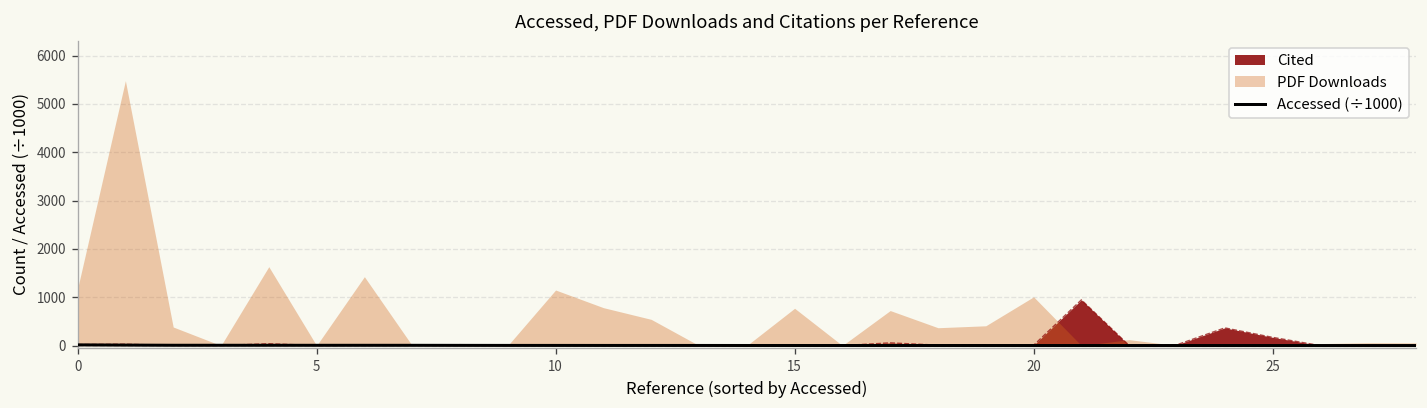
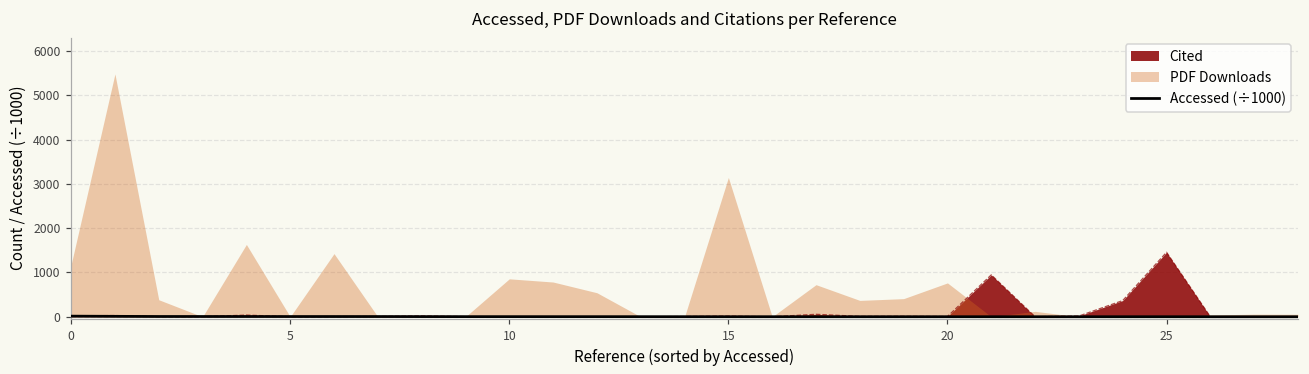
  {
    "Cited": {
-     "25": 200
+     "25": 1500
    },
    "PDF Downloads": {
      "0": 1200,
-     "10": 1100,
-     "15": 800,
-     "20": 1000
+     "10": 900,
+     "15": 3100,
+     "20": 800
    }
  }
